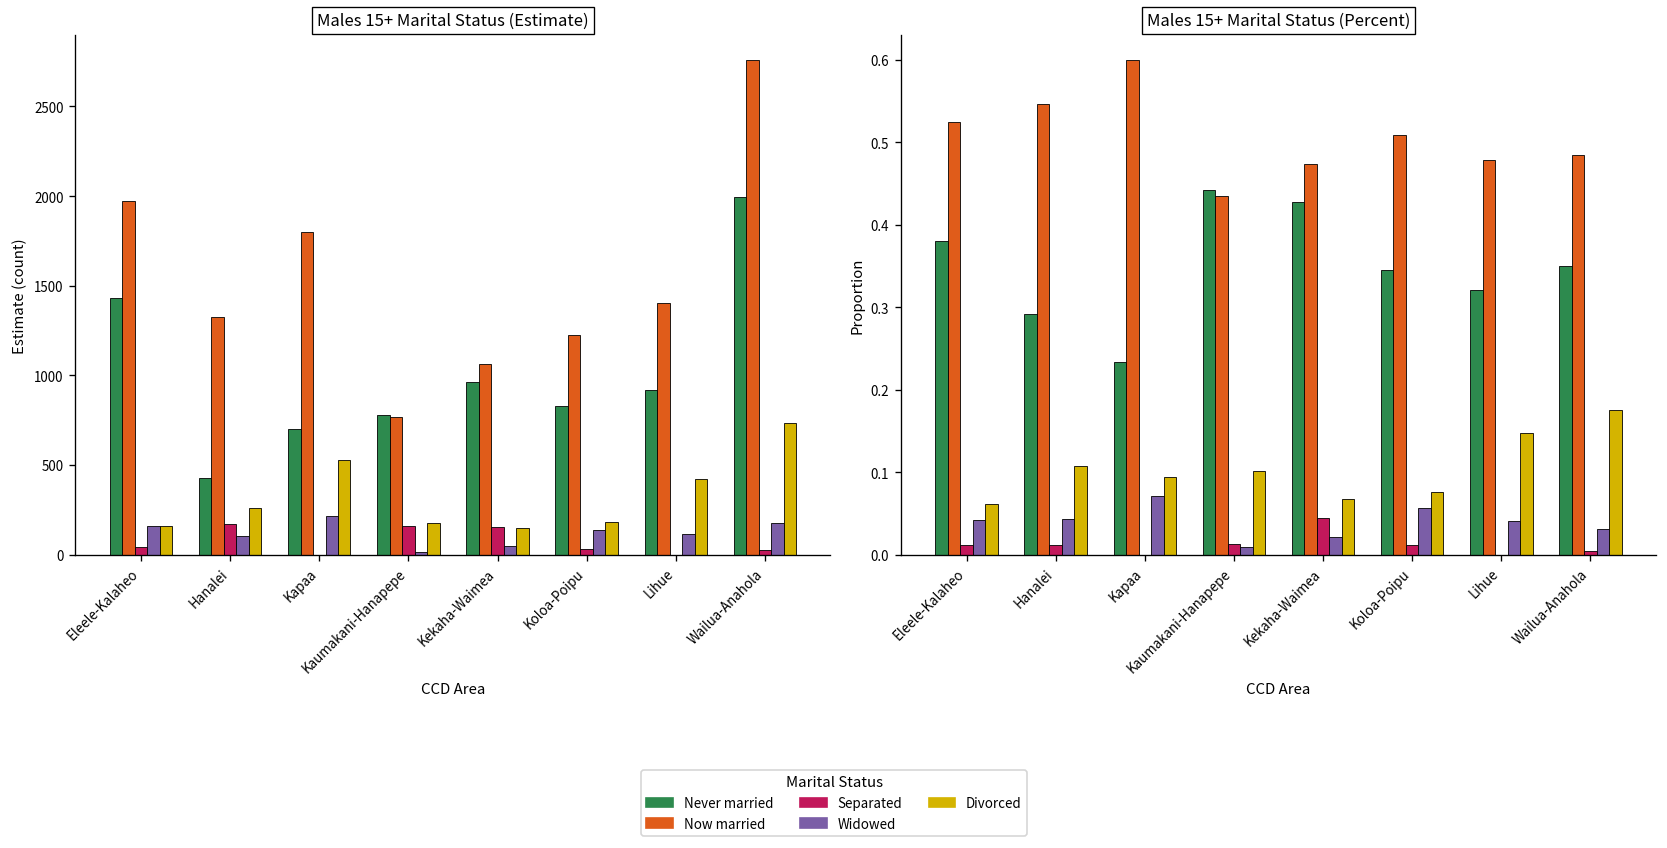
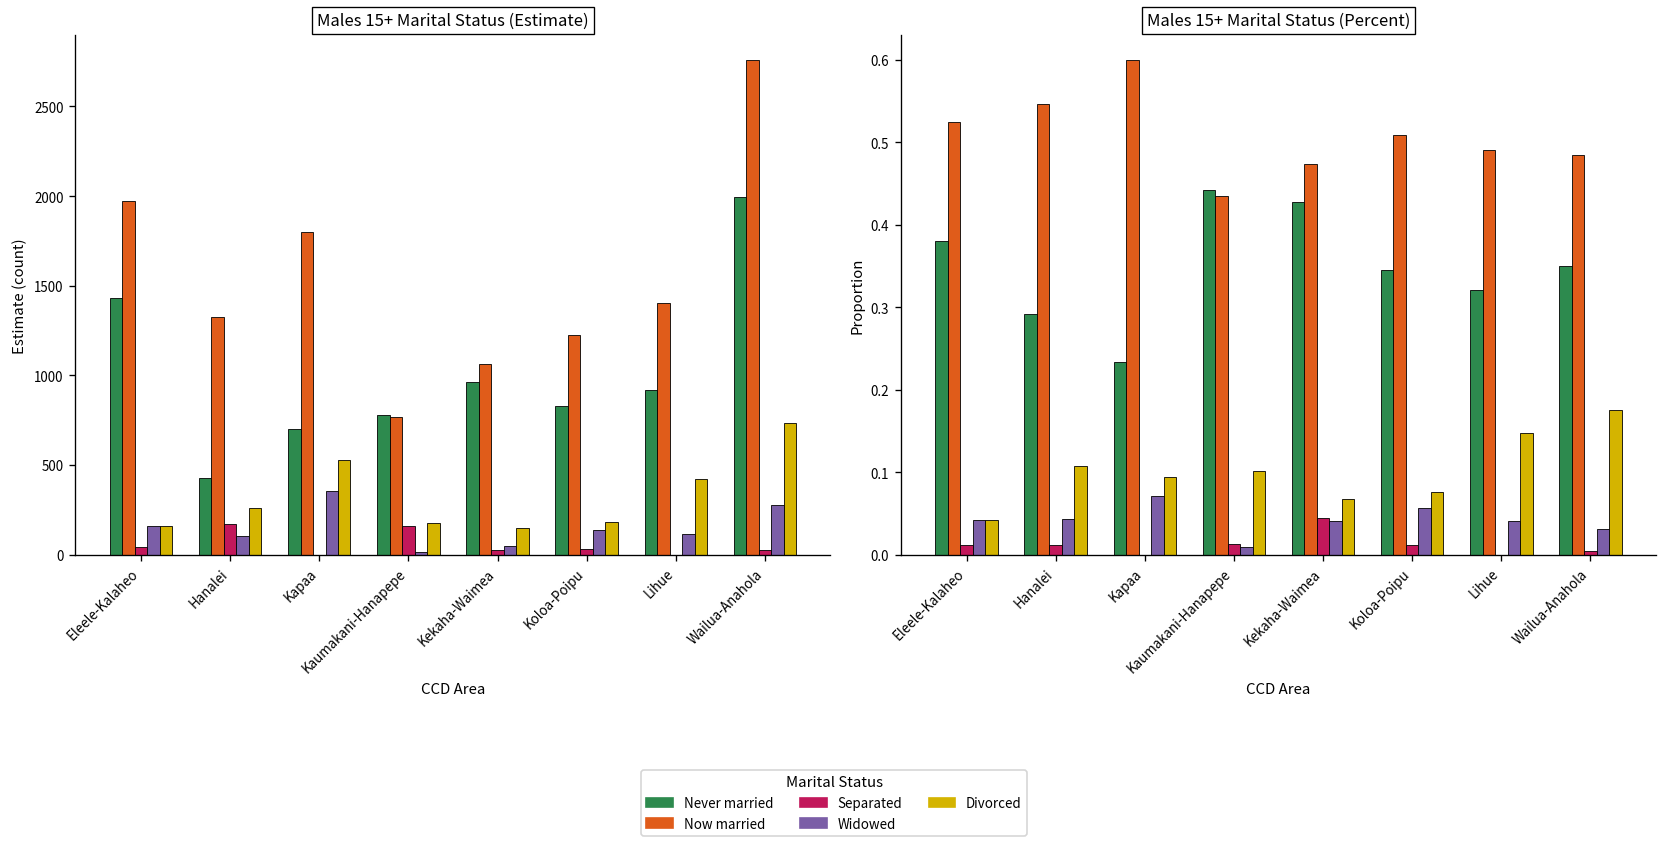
  {
    "Males 15+ Marital Status (Estimate)": {
      "Never married": {
        "Eleele-Kalaheo": 1430,
        "Hanalei": 430,
        "Kapaa": 700,
        "Kaumakani-Hanapepe": 780,
        "Kekaha-Waimea": 960,
        "Koloa-Poipu": 830,
        "Lihue": 920,
        "Wailua-Anahola": 1990
      },
      "Now married": {
        "Eleele-Kalaheo": 1970,
        "Hanalei": 1330,
        "Kapaa": 1800,
        "Kaumakani-Hanapepe": 770,
        "Kekaha-Waimea": 1070,
        "Koloa-Poipu": 1230,
        "Lihue": 1400,
        "Wailua-Anahola": 2760
      },
      "Separated": {
        "Eleele-Kalaheo": 40,
        "Hanalei": 170,
        "Kapaa": 0,
        "Kaumakani-Hanapepe": 160,
-       "Kekaha-Waimea": 150,
+       "Kekaha-Waimea": 30,
        "Koloa-Poipu": 30,
        "Lihue": 0,
        "Wailua-Anahola": 30
      },
      "Widowed": {
        "Eleele-Kalaheo": 160,
        "Hanalei": 110,
-       "Kapaa": 210,
+       "Kapaa": 360,
        "Kekaha-Waimea": 50,
        "Koloa-Poipu": 140,
        "Lihue": 120,
-       "Wailua-Anahola": 180
+       "Wailua-Anahola": 280
      },
      "Divorced": {
        "Eleele-Kalaheo": 160,
        "Hanalei": 260,
        "Kapaa": 530,
        "Kaumakani-Hanapepe": 180,
        "Kekaha-Waimea": 150,
        "Koloa-Poipu": 180,
        "Lihue": 420,
        "Wailua-Anahola": 730
      }
    },
    "Males 15+ Marital Status (Percent)": {
      "Never married": {
        "Eleele-Kalaheo": 0.38,
        "Hanalei": 0.29,
        "Kapaa": 0.23,
        "Kaumakani-Hanapepe": 0.44,
        "Kekaha-Waimea": 0.43,
        "Koloa-Poipu": 0.35,
        "Lihue": 0.32,
        "Wailua-Anahola": 0.35
      },
      "Now married": {
        "Eleele-Kalaheo": 0.52,
        "Hanalei": 0.55,
        "Kapaa": 0.60,
        "Kaumakani-Hanapepe": 0.44,
        "Kekaha-Waimea": 0.47,
        "Koloa-Poipu": 0.51,
-       "Lihue": 0.48,
+       "Lihue": 0.49,
        "Wailua-Anahola": 0.49
      },
      "Separated": {
        "Eleele-Kalaheo": 0.01,
        "Hanalei": 0.01,
        "Kapaa": 0.00,
        "Kaumakani-Hanapepe": 0.01,
        "Kekaha-Waimea": 0.05,
        "Koloa-Poipu": 0.01,
        "Lihue": 0.00,
        "Wailua-Anahola": 0.01
      },
      "Widowed": {
        "Eleele-Kalaheo": 0.04,
        "Hanalei": 0.04,
        "Kapaa": 0.07,
        "Kaumakani-Hanapepe": 0.01,
-       "Kekaha-Waimea": 0.02,
+       "Kekaha-Waimea": 0.04,
        "Koloa-Poipu": 0.06,
        "Lihue": 0.04,
        "Wailua-Anahola": 0.03
      },
      "Divorced": {
-       "Eleele-Kalaheo": 0.06,
+       "Eleele-Kalaheo": 0.04,
        "Hanalei": 0.11,
        "Kapaa": 0.09,
        "Kaumakani-Hanapepe": 0.10,
        "Kekaha-Waimea": 0.07,
        "Koloa-Poipu": 0.08,
        "Lihue": 0.15,
        "Wailua-Anahola": 0.18
      }
    }
  }
